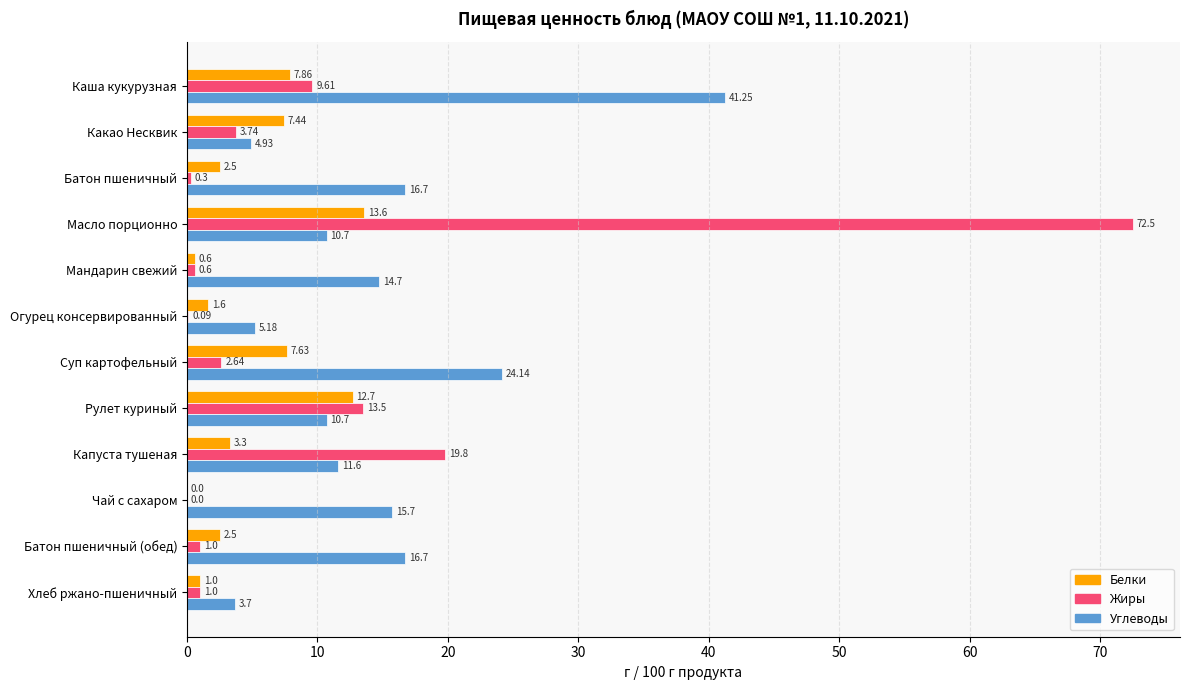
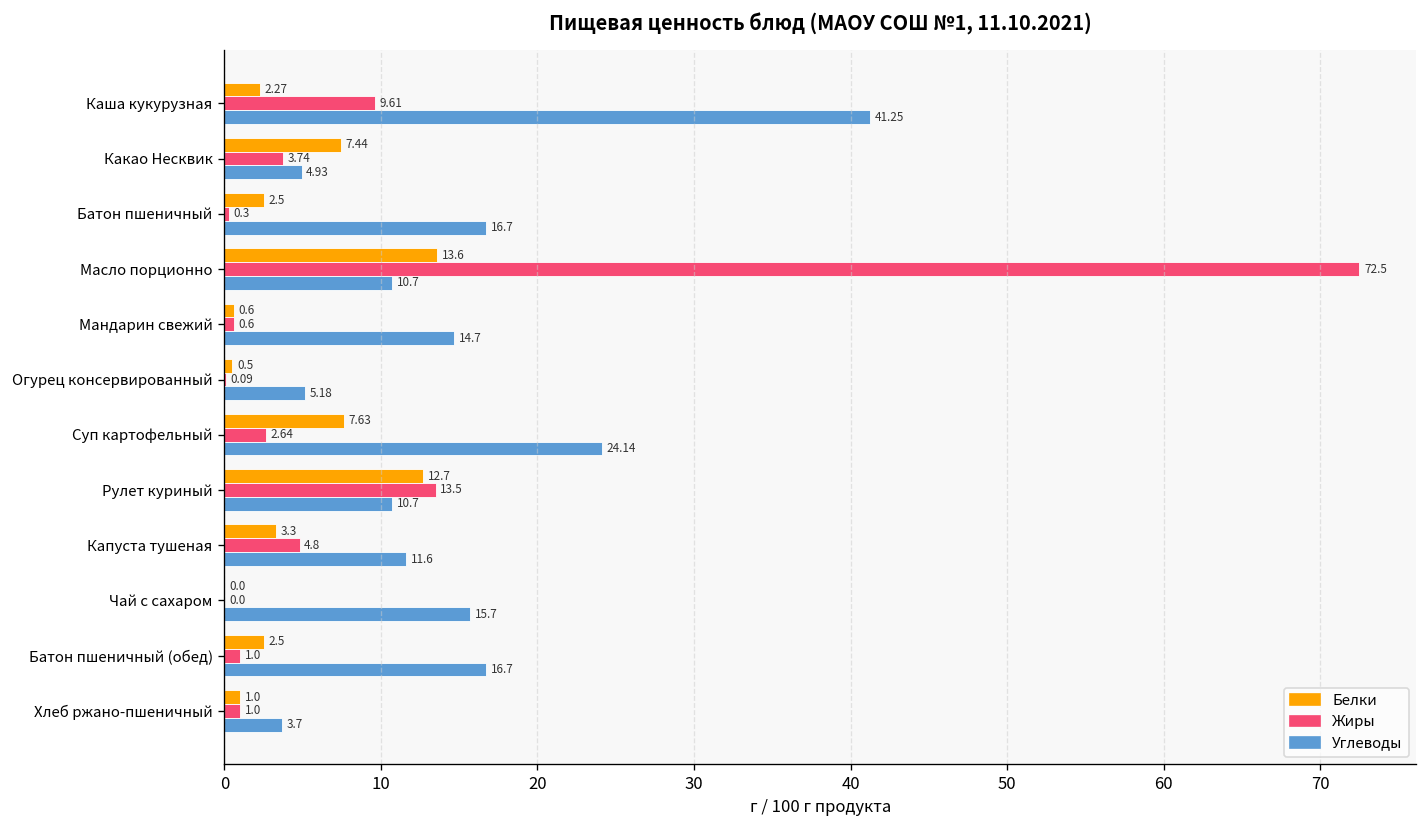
  {
    "Белки": {
-     "Каша кукурузная": 7.86,
+     "Каша кукурузная": 2.27,
      "Какао Несквик": 7.44,
      "Батон пшеничный": 2.5,
      "Масло порционно": 13.6,
      "Мандарин свежий": 0.6,
-     "Огурец консервированный": 1.6,
+     "Огурец консервированный": 0.5,
      "Суп картофельный": 7.63,
      "Рулет куриный": 12.7,
      "Капуста тушеная": 3.3,
      "Чай с сахаром": 0.0,
      "Батон пшеничный (обед)": 2.5,
      "Хлеб ржано-пшеничный": 1.0
    },
    "Жиры": {
      "Каша кукурузная": 9.61,
      "Какао Несквик": 3.74,
      "Батон пшеничный": 0.3,
      "Масло порционно": 72.5,
      "Мандарин свежий": 0.6,
      "Огурец консервированный": 0.09,
      "Суп картофельный": 2.64,
      "Рулет куриный": 13.5,
-     "Капуста тушеная": 19.8,
+     "Капуста тушеная": 4.8,
      "Чай с сахаром": 0.0,
      "Батон пшеничный (обед)": 1.0,
      "Хлеб ржано-пшеничный": 1.0
    },
    "Углеводы": {
      "Каша кукурузная": 41.25,
      "Какао Несквик": 4.93,
      "Батон пшеничный": 16.7,
      "Масло порционно": 10.7,
      "Мандарин свежий": 14.7,
      "Огурец консервированный": 5.18,
      "Суп картофельный": 24.14,
      "Рулет куриный": 10.7,
      "Капуста тушеная": 11.6,
      "Чай с сахаром": 15.7,
      "Батон пшеничный (обед)": 16.7,
      "Хлеб ржано-пшеничный": 3.7
    }
  }
